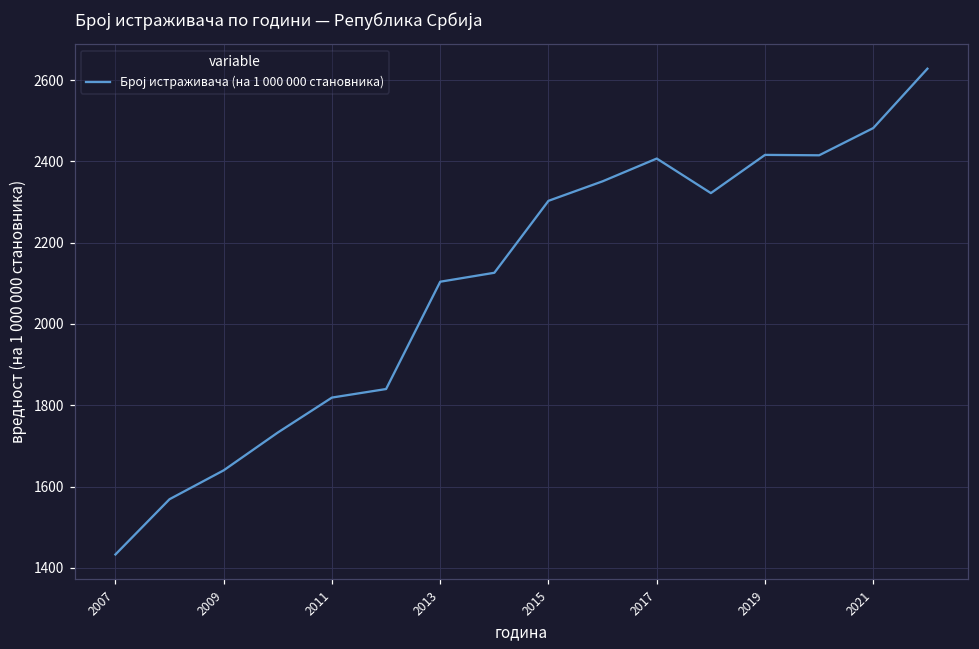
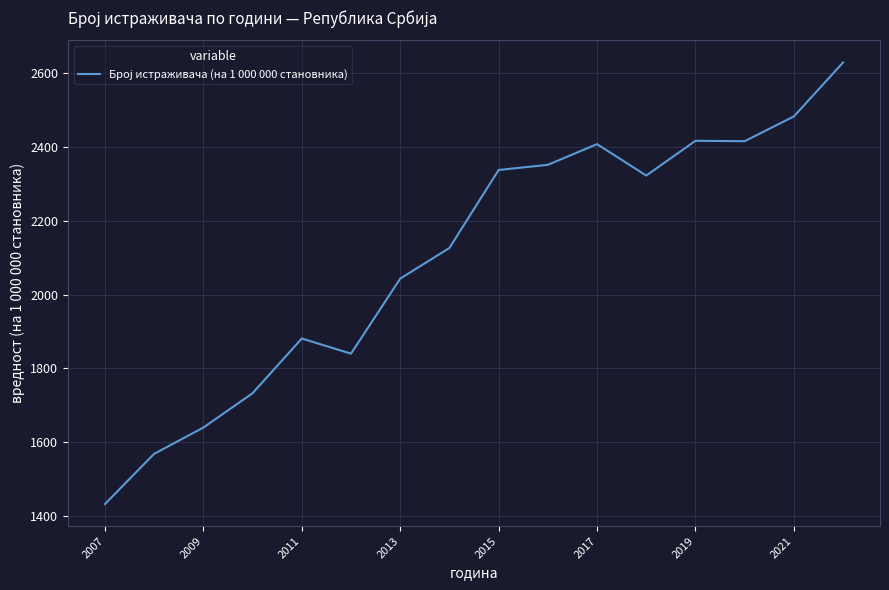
  {
    "2007": 1430,
    "2009": 1640,
-   "2011": 1820,
-   "2013": 2100,
-   "2015": 2300,
+   "2011": 1880,
+   "2013": 2040,
+   "2015": 2340,
    "2017": 2410,
    "2019": 2420,
    "2021": 2480
  }
